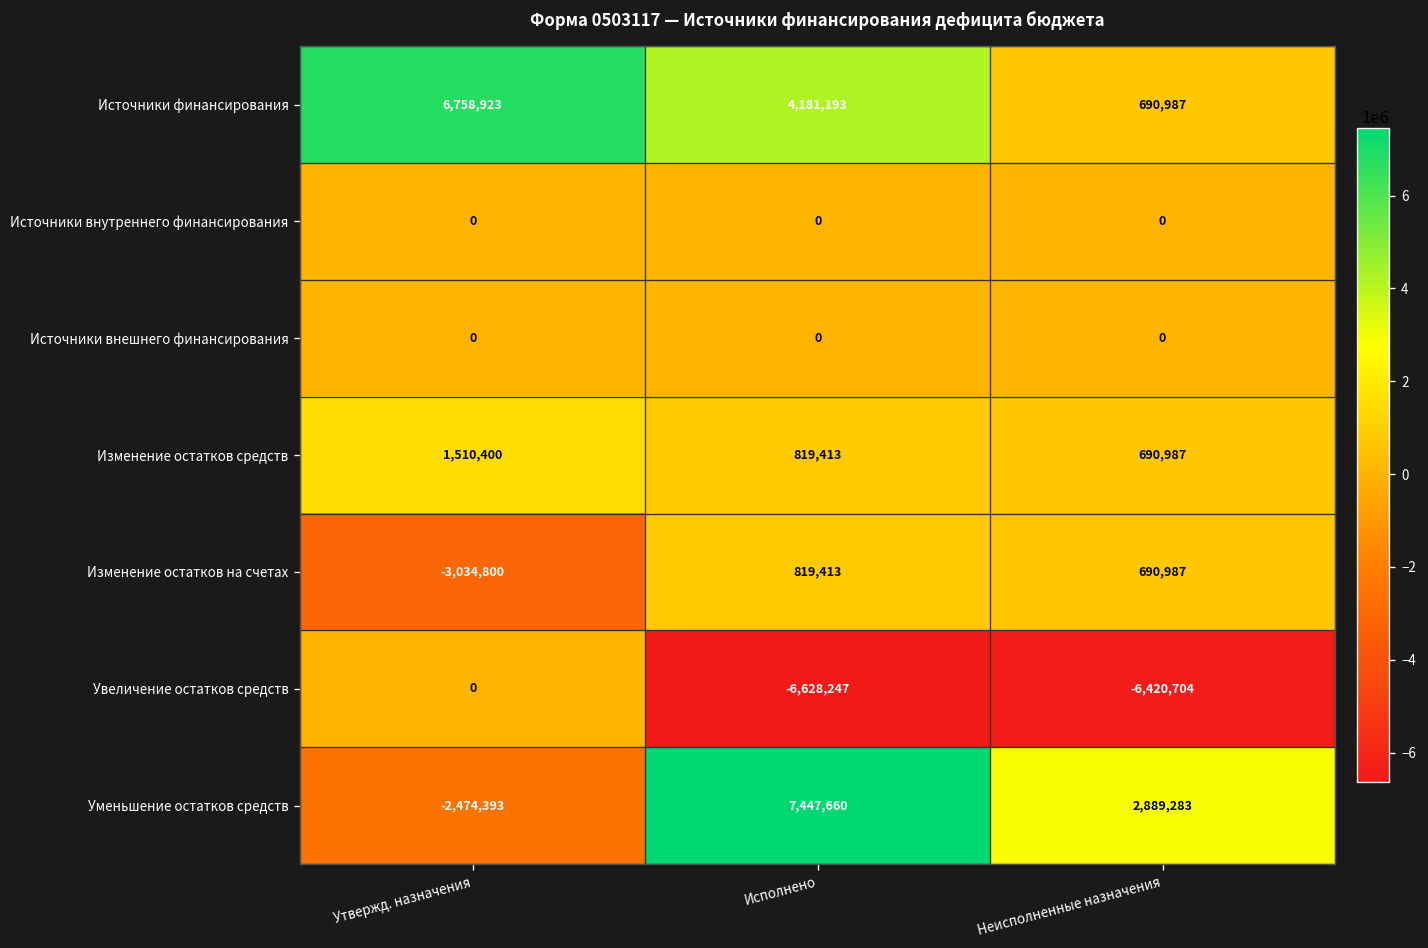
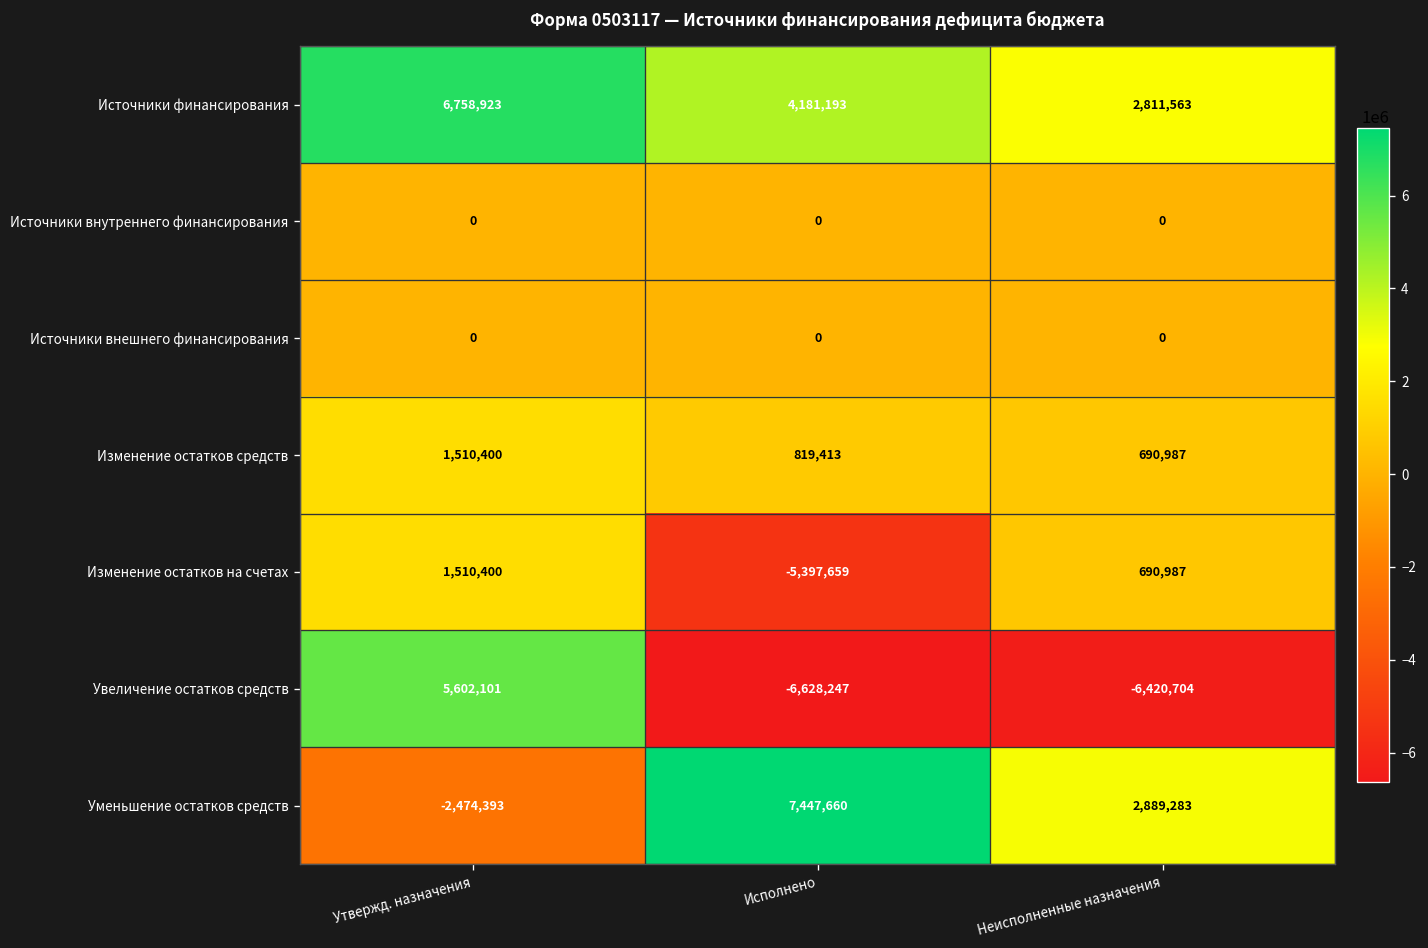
  {
    "Источники финансирования": {
      "Утвержд. назначения": "6,758,923",
      "Исполнено": "4,181,193",
-     "Неисполненные назначения": "690,987"
+     "Неисполненные назначения": "2,811,563"
    },
    "Источники внутреннего финансирования": {
      "Утвержд. назначения": "0",
      "Исполнено": "0",
      "Неисполненные назначения": "0"
    },
    "Источники внешнего финансирования": {
      "Утвержд. назначения": "0",
      "Исполнено": "0",
      "Неисполненные назначения": "0"
    },
    "Изменение остатков средств": {
      "Утвержд. назначения": "1,510,400",
      "Исполнено": "819,413",
      "Неисполненные назначения": "690,987"
    },
    "Изменение остатков на счетах": {
-     "Утвержд. назначения": "-3,034,800",
-     "Исполнено": "819,413",
+     "Утвержд. назначения": "1,510,400",
+     "Исполнено": "-5,397,659",
      "Неисполненные назначения": "690,987"
    },
    "Увеличение остатков средств": {
-     "Утвержд. назначения": "0",
+     "Утвержд. назначения": "5,602,101",
      "Исполнено": "-6,628,247",
      "Неисполненные назначения": "-6,420,704"
    },
    "Уменьшение остатков средств": {
      "Утвержд. назначения": "-2,474,393",
      "Исполнено": "7,447,660",
      "Неисполненные назначения": "2,889,283"
    }
  }
